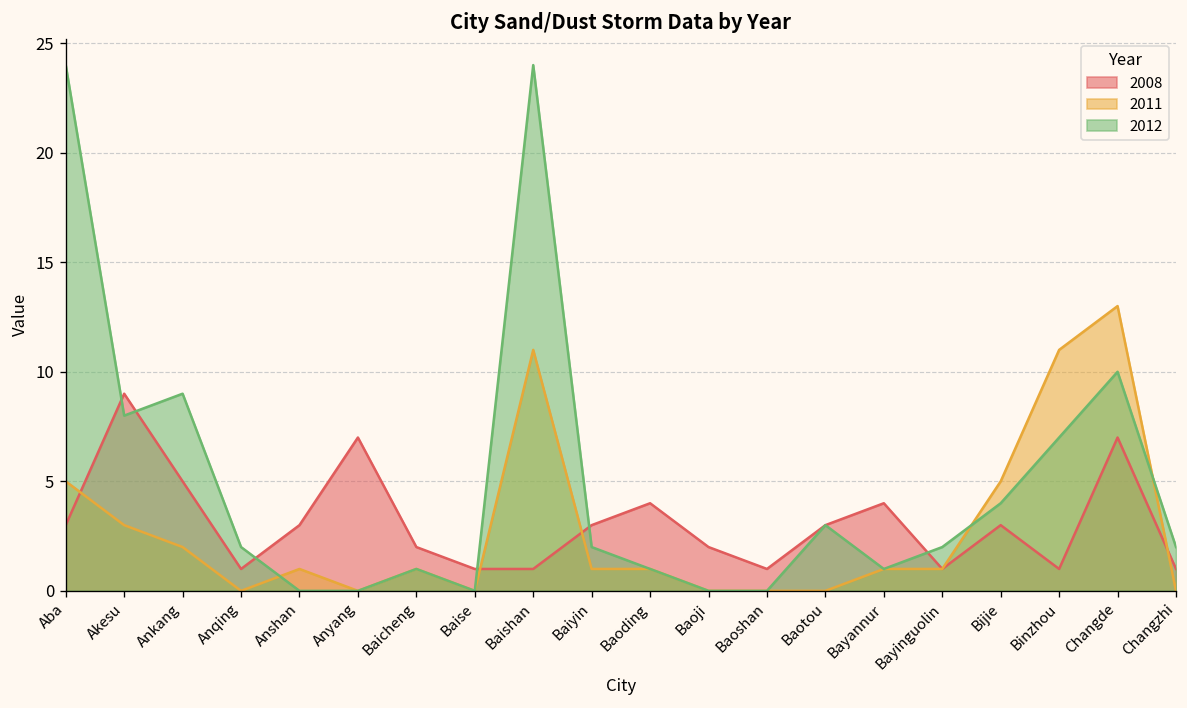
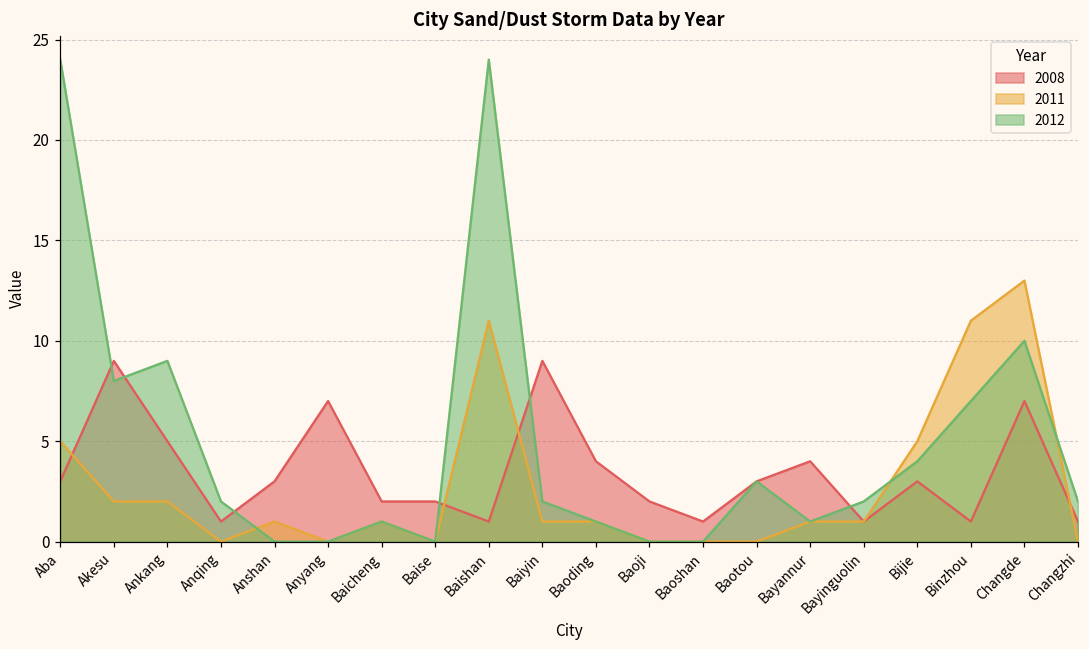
  {
    "2008": {
      "Aba": 3,
      "Akesu": 9,
      "Ankang": 5,
      "Anqing": 1,
      "Anshan": 3,
      "Anyang": 7,
      "Baicheng": 2,
-     "Baise": 1,
+     "Baise": 2,
      "Baishan": 1,
-     "Baiyin": 3,
+     "Baiyin": 9,
      "Baoding": 4,
      "Baoji": 2,
      "Baoshan": 1,
      "Bayannur": 4,
      "Bijie": 3,
      "Binzhou": 1,
      "Changde": 7,
      "Changzhi": 1
    },
    "2011": {
      "Aba": 5,
-     "Akesu": 3,
+     "Akesu": 2,
      "Ankang": 2,
      "Anqing": 0,
      "Anshan": 1,
      "Baishan": 11,
      "Baiyin": 1,
      "Baotou": 0,
      "Bijie": 5,
      "Binzhou": 11,
      "Changde": 13,
      "Changzhi": 0
    },
    "2012": {
      "Aba": 24,
      "Akesu": 8,
      "Ankang": 9,
      "Anqing": 2,
      "Anshan": 0,
      "Baishan": 24,
      "Baiyin": 2,
      "Bayinguolin": 2,
      "Bijie": 4,
      "Binzhou": 7,
      "Changde": 10,
      "Changzhi": 2
    }
  }
